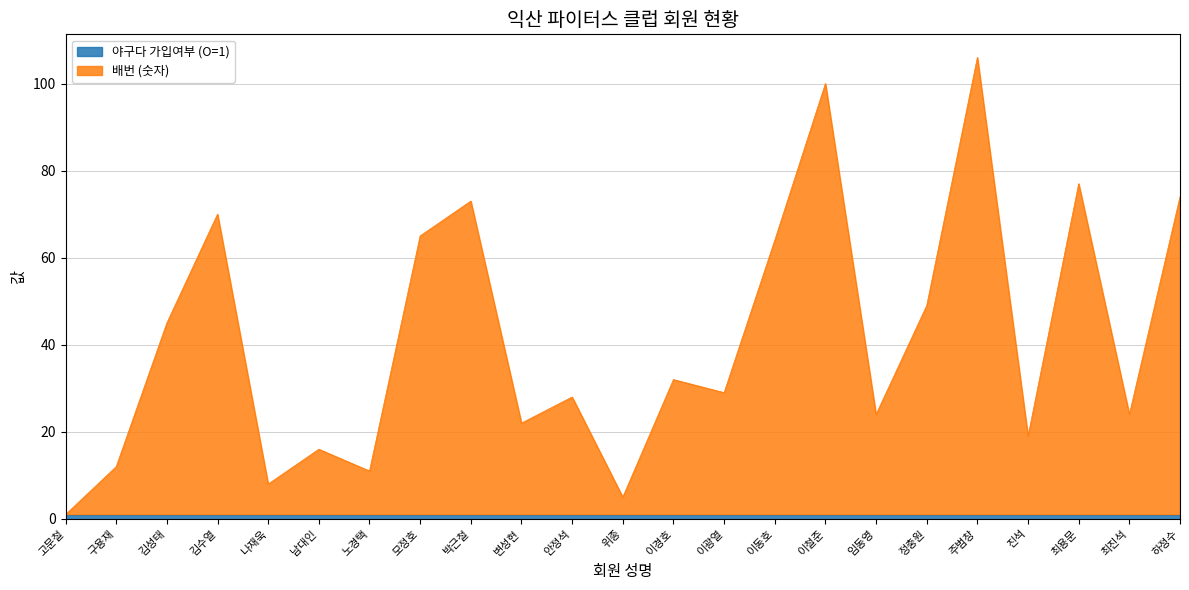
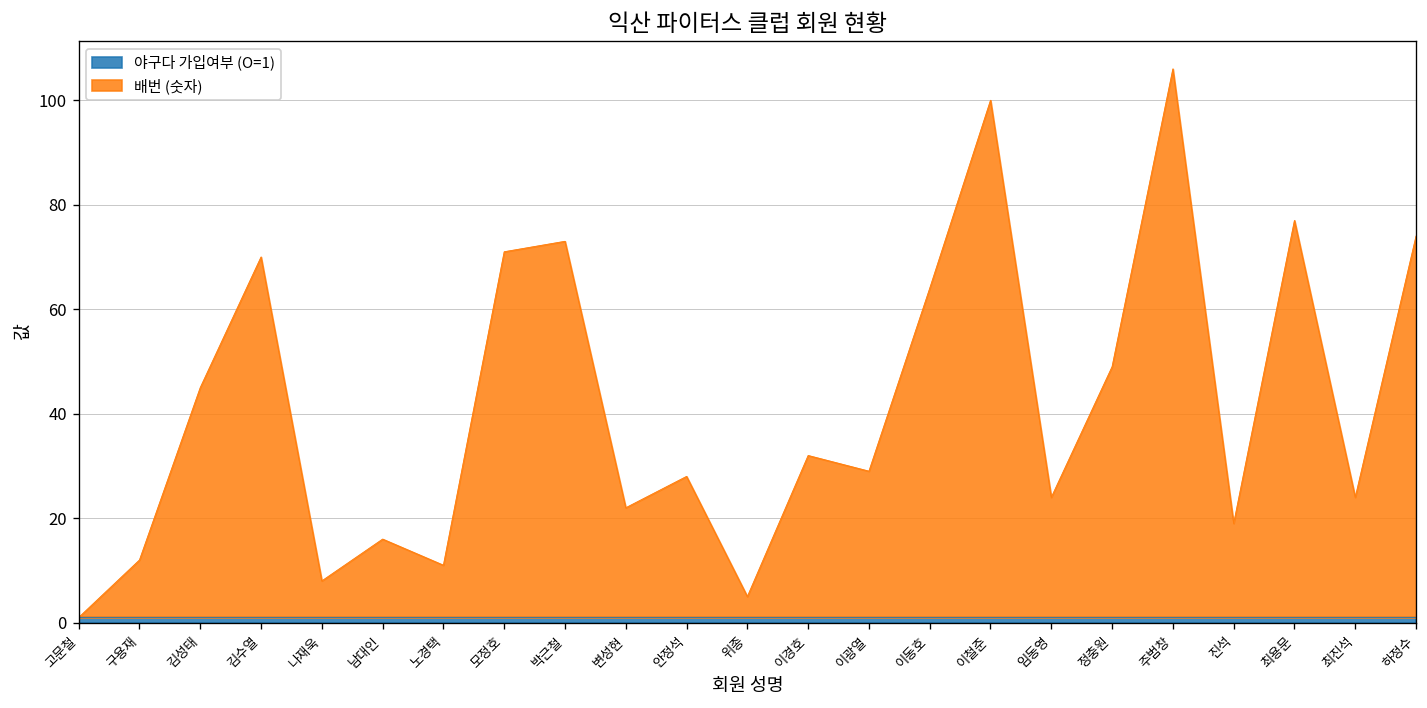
  {
    "야구다 가입여부 (O=1)": {
      "구용재": 1,
      "김성태": 1,
      "김수열": 1,
      "나재욱": 1,
      "남대인": 1,
      "노경택": 1,
      "모정호": 1,
      "박근철": 1,
      "변성현": 1,
      "안정석": 1,
      "위종": 1,
      "이경호": 1,
      "이광열": 1,
      "이동호": 1,
      "이철준": 1,
      "임동영": 1,
      "정충원": 1,
      "주범창": 1,
      "진석": 1,
      "최용문": 1,
      "최진석": 1,
      "하정수": 1
    },
    "배번 (숫자)": {
      "구용재": 12,
      "김성태": 45,
      "김수열": 70,
      "나재욱": 8,
      "남대인": 16,
      "노경택": 11,
-     "모정호": 65,
+     "모정호": 71,
      "박근철": 73,
      "변성현": 22,
      "안정석": 28,
      "위종": 5,
      "이경호": 32,
      "이광열": 29,
      "이동호": 64,
      "이철준": 100,
      "임동영": 24,
      "정충원": 49,
      "주범창": 106,
      "진석": 19,
      "최용문": 77,
      "최진석": 24,
      "하정수": 74
    }
  }
